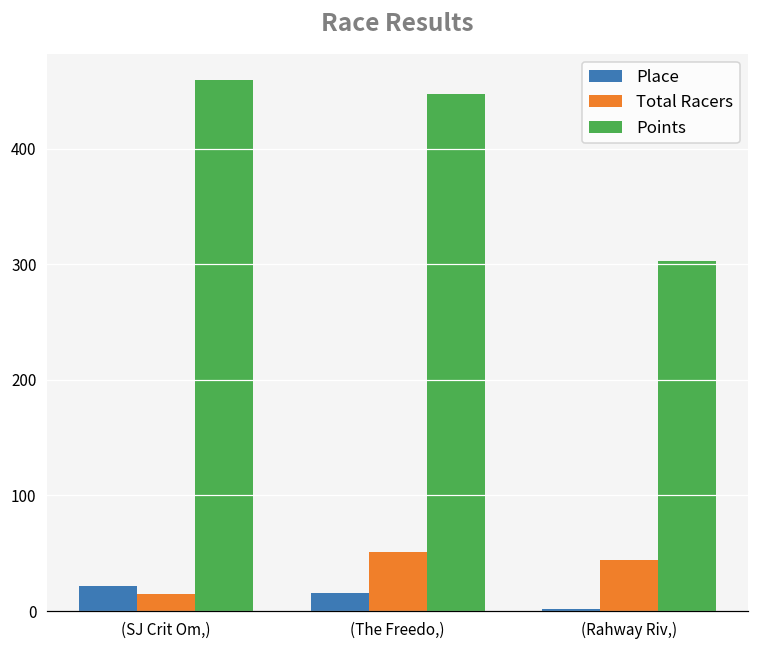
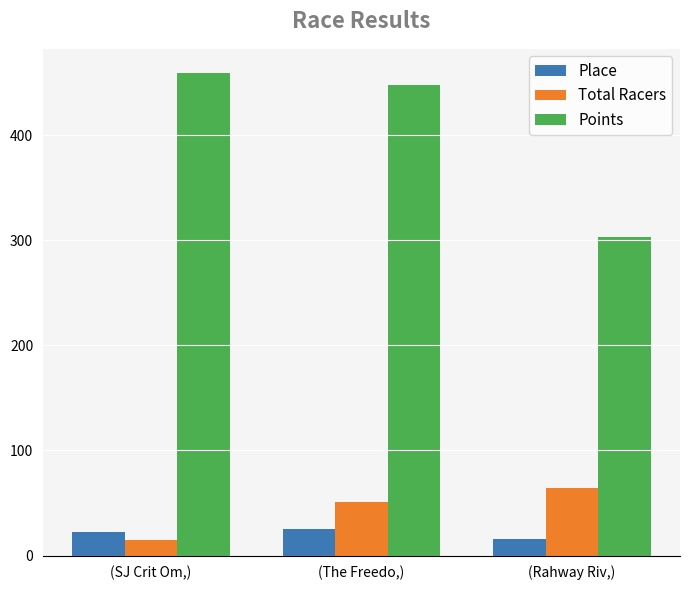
  {
    "Place": {
      "(SJ Crit Om,)": 22,
-     "(The Freedo,)": 16,
-     "(Rahway Riv,)": 2
+     "(The Freedo,)": 25,
+     "(Rahway Riv,)": 16
    },
    "Total Racers": {
      "(SJ Crit Om,)": 15,
      "(The Freedo,)": 51,
-     "(Rahway Riv,)": 44
+     "(Rahway Riv,)": 64
    },
    "Points": {
      "(SJ Crit Om,)": 459,
      "(The Freedo,)": 447,
      "(Rahway Riv,)": 303
    }
  }
